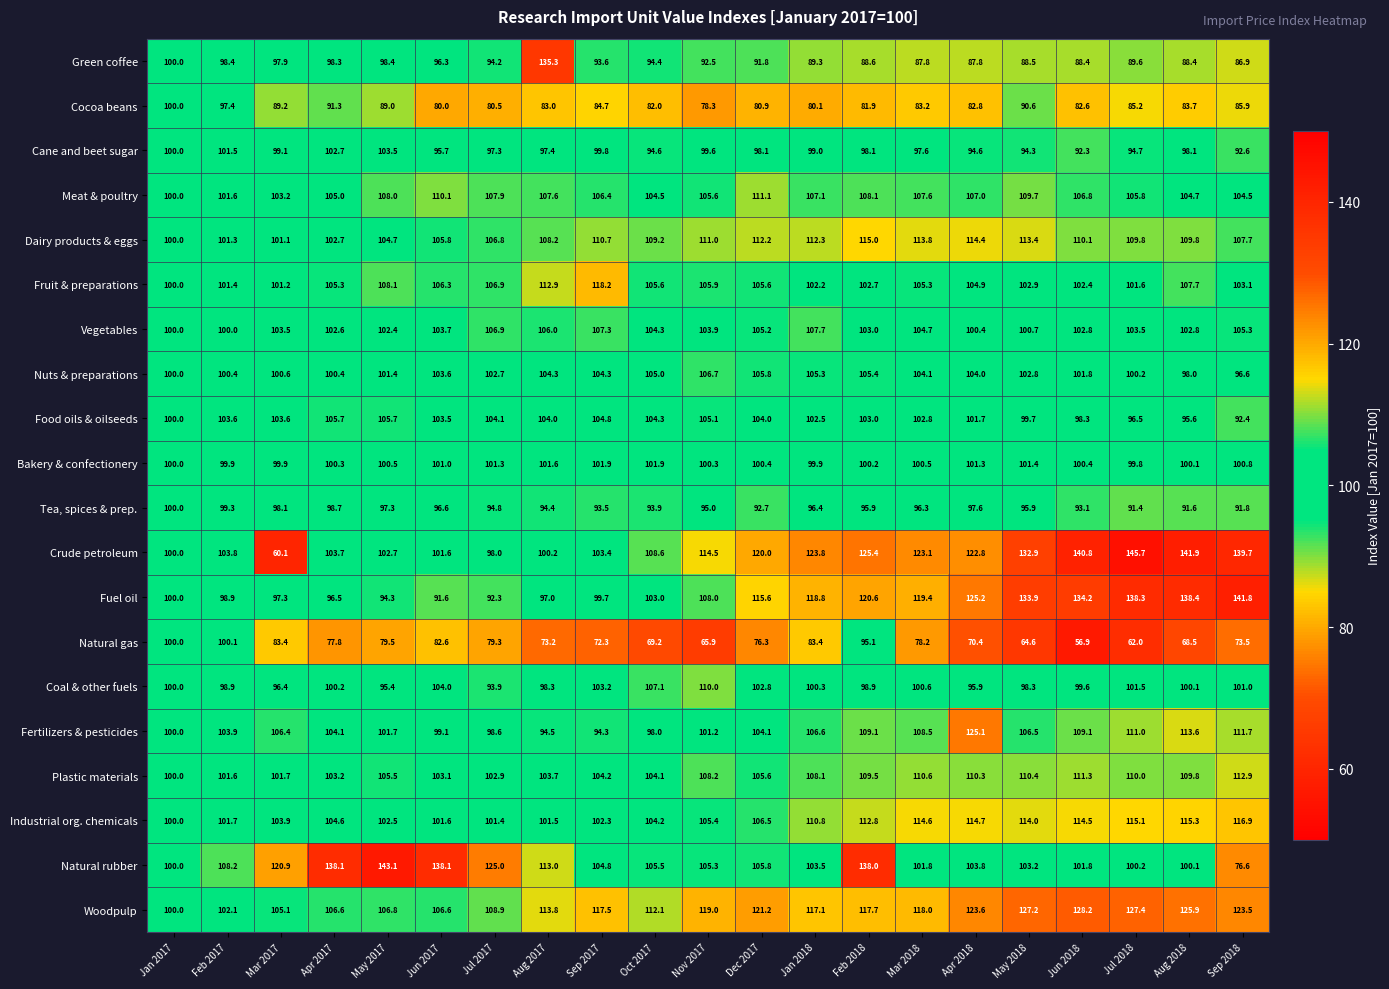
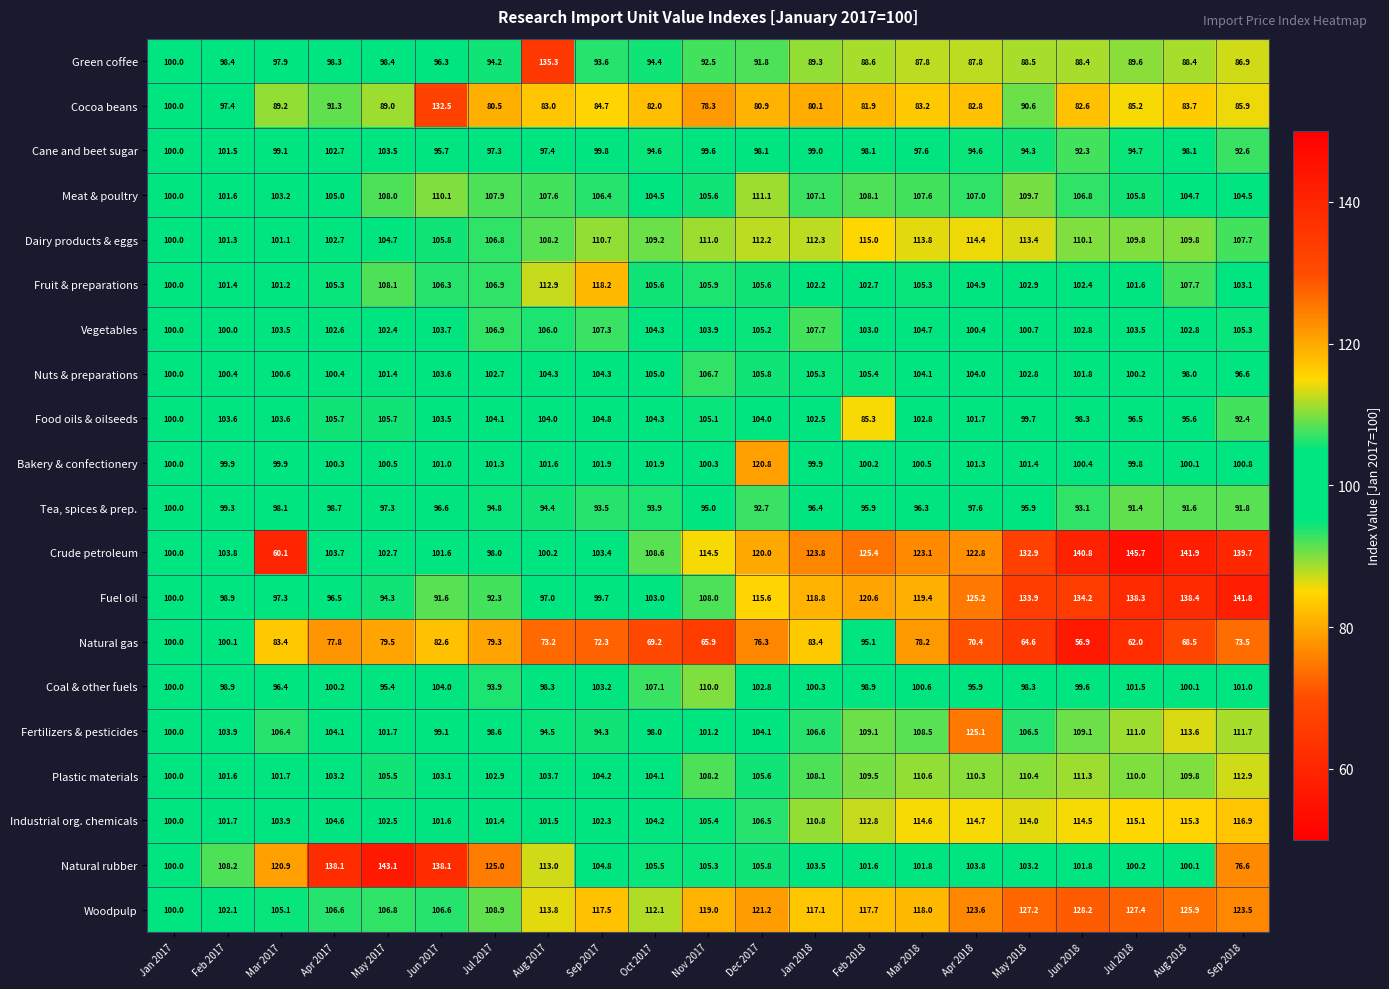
  {
    "Cocoa beans": {
      "Jan 2017": 100.0,
      "Feb 2017": 97.4,
      "Mar 2017": 89.2,
      "Apr 2017": 91.3,
      "May 2017": 89.0,
-     "Jun 2017": 80.0,
+     "Jun 2017": 132.5,
      "Jul 2017": 80.5,
      "Aug 2017": 83.0,
      "Sep 2017": 84.7,
      "Oct 2017": 82.0,
      "Nov 2017": 78.3,
      "Dec 2017": 80.9,
      "Jan 2018": 80.1,
      "Feb 2018": 81.9,
      "Mar 2018": 83.2,
      "Apr 2018": 82.8,
      "May 2018": 90.6,
      "Jun 2018": 82.6,
      "Jul 2018": 85.2,
      "Aug 2018": 83.7,
      "Sep 2018": 85.9
    },
    "Food oils & oilseeds": {
      "Jan 2017": 100.0,
      "Feb 2017": 103.6,
      "Mar 2017": 103.6,
      "Apr 2017": 105.7,
      "May 2017": 105.7,
      "Jun 2017": 103.5,
      "Jul 2017": 104.1,
      "Aug 2017": 104.0,
      "Sep 2017": 104.8,
      "Oct 2017": 104.3,
      "Nov 2017": 105.1,
      "Dec 2017": 104.0,
      "Jan 2018": 102.5,
-     "Feb 2018": 103.0,
+     "Feb 2018": 85.3,
      "Mar 2018": 102.8,
      "Apr 2018": 101.7,
      "May 2018": 99.7,
      "Jun 2018": 98.3,
      "Jul 2018": 96.5,
      "Aug 2018": 95.6,
      "Sep 2018": 92.4
    },
    "Bakery & confectionery": {
      "Jan 2017": 100.0,
      "Feb 2017": 99.9,
      "Mar 2017": 99.9,
      "Apr 2017": 100.3,
      "May 2017": 100.5,
      "Jun 2017": 101.0,
      "Jul 2017": 101.3,
      "Aug 2017": 101.6,
      "Sep 2017": 101.9,
      "Oct 2017": 101.9,
      "Nov 2017": 100.3,
-     "Dec 2017": 100.4,
+     "Dec 2017": 120.8,
      "Jan 2018": 99.9,
      "Feb 2018": 100.2,
      "Mar 2018": 100.5,
      "Apr 2018": 101.3,
      "May 2018": 101.4,
      "Jun 2018": 100.4,
      "Jul 2018": 99.8,
      "Aug 2018": 100.1,
      "Sep 2018": 100.8
    },
    "Natural rubber": {
      "Jan 2017": 100.0,
      "Feb 2017": 108.2,
      "Mar 2017": 120.9,
      "Apr 2017": 138.1,
      "May 2017": 143.1,
      "Jun 2017": 138.1,
      "Jul 2017": 125.0,
      "Aug 2017": 113.0,
      "Sep 2017": 104.8,
      "Oct 2017": 105.5,
      "Nov 2017": 105.3,
      "Dec 2017": 105.8,
      "Jan 2018": 103.5,
-     "Feb 2018": 138.0,
+     "Feb 2018": 101.6,
      "Mar 2018": 101.8,
      "Apr 2018": 103.8,
      "May 2018": 103.2,
      "Jun 2018": 101.8,
      "Jul 2018": 100.2,
      "Aug 2018": 100.1,
      "Sep 2018": 76.6
    }
  }
